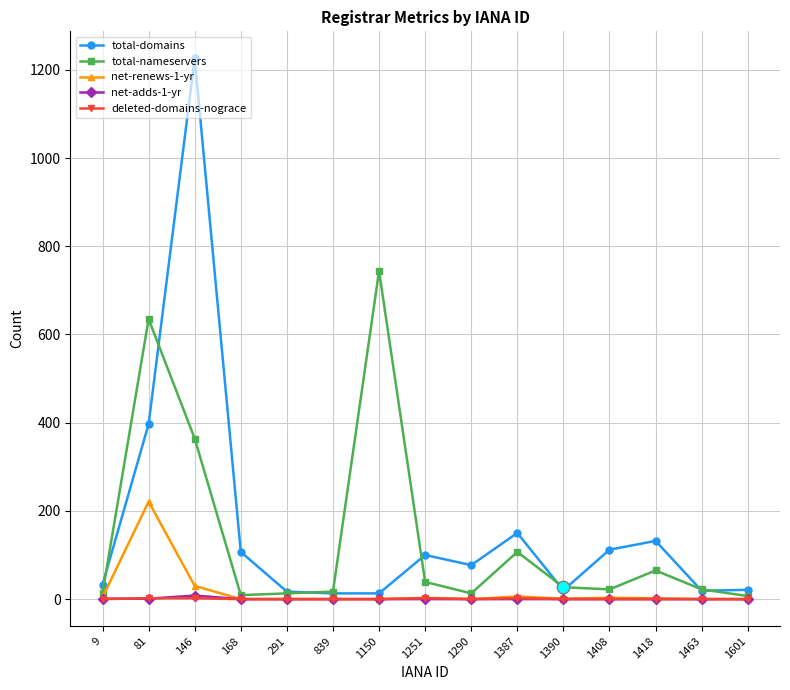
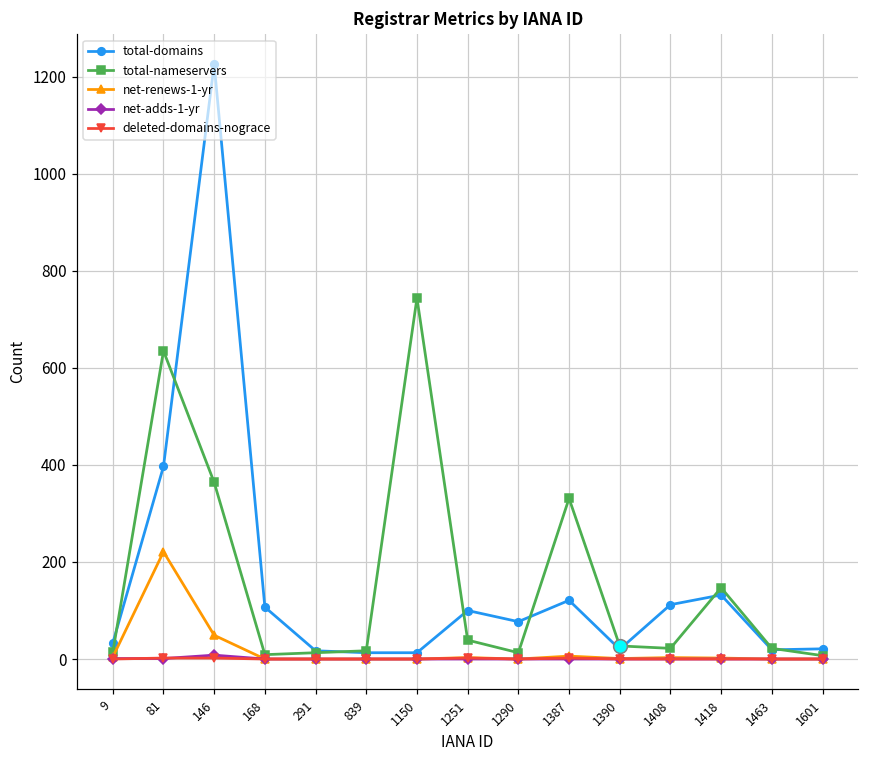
  {
    "total-domains": {
      "9": 30,
      "81": 400,
      "168": 110,
      "1150": 10,
      "1251": 100,
      "1290": 80,
-     "1387": 150,
+     "1387": 120,
      "1390": 20,
      "1408": 110,
      "1418": 130,
      "1601": 20
    },
    "total-nameservers": {
      "9": 10,
      "81": 640,
      "146": 360,
      "168": 10,
      "1150": 740,
      "1251": 40,
      "1290": 10,
-     "1387": 110,
+     "1387": 330,
      "1408": 20,
-     "1418": 70,
+     "1418": 150,
      "1601": 10
    },
    "net-renews-1-yr": {
      "81": 220,
-     "146": 30
+     "146": 50
    },
    "net-adds-1-yr": {
      "146": 10
    },
    "deleted-domains-nograce": {
      "146": 0
    }
  }
